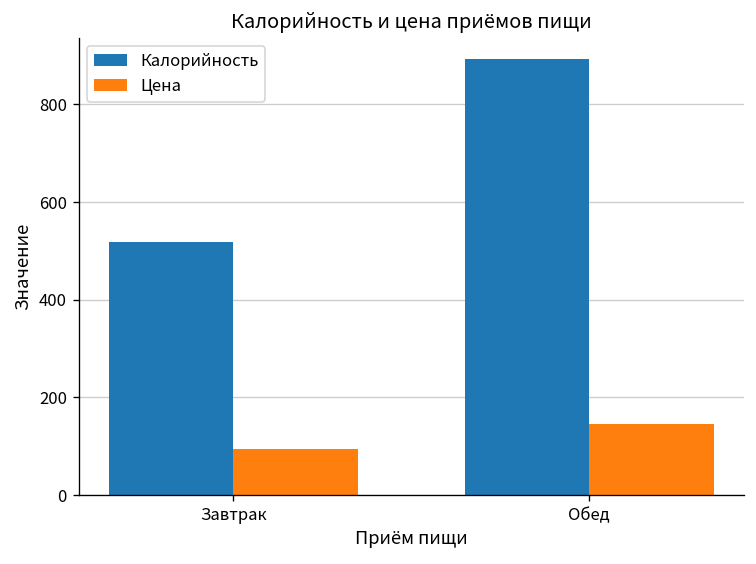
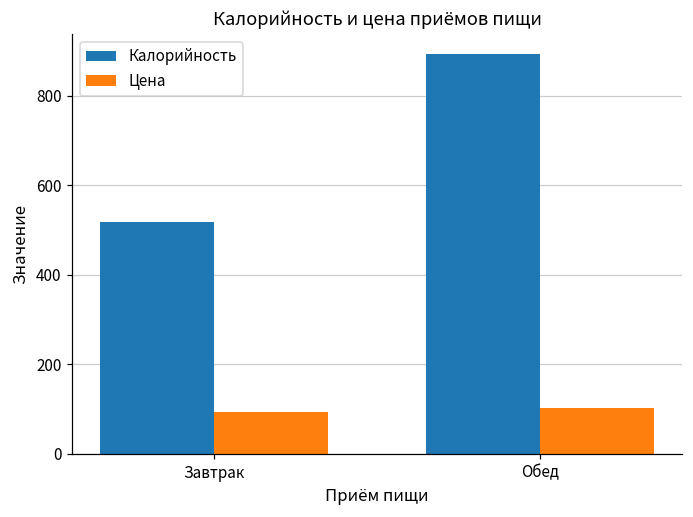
  {
    "Калорийность": {
      "Завтрак": 520,
      "Обед": 890
    },
    "Цена": {
      "Завтрак": 90,
-     "Обед": 150
+     "Обед": 100
    }
  }
